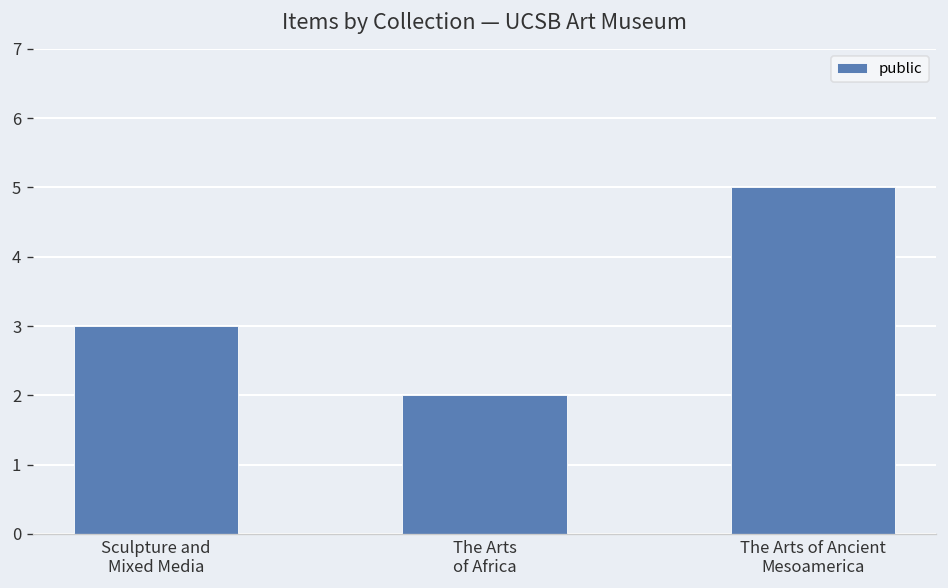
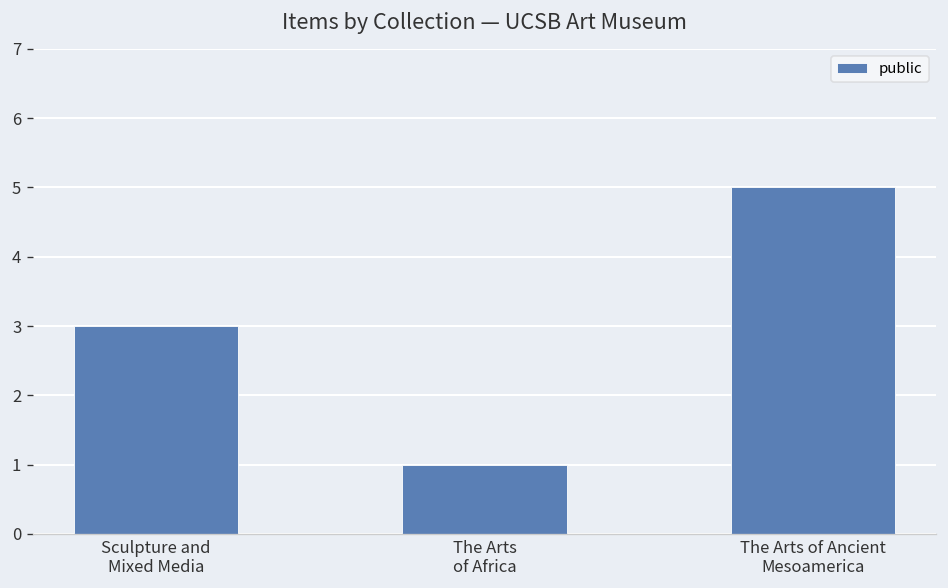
  {
    "Sculpture and Mixed Media": 3,
-   "The Arts of Africa": 2,
+   "The Arts of Africa": 1,
    "The Arts of Ancient Mesoamerica": 5
  }
